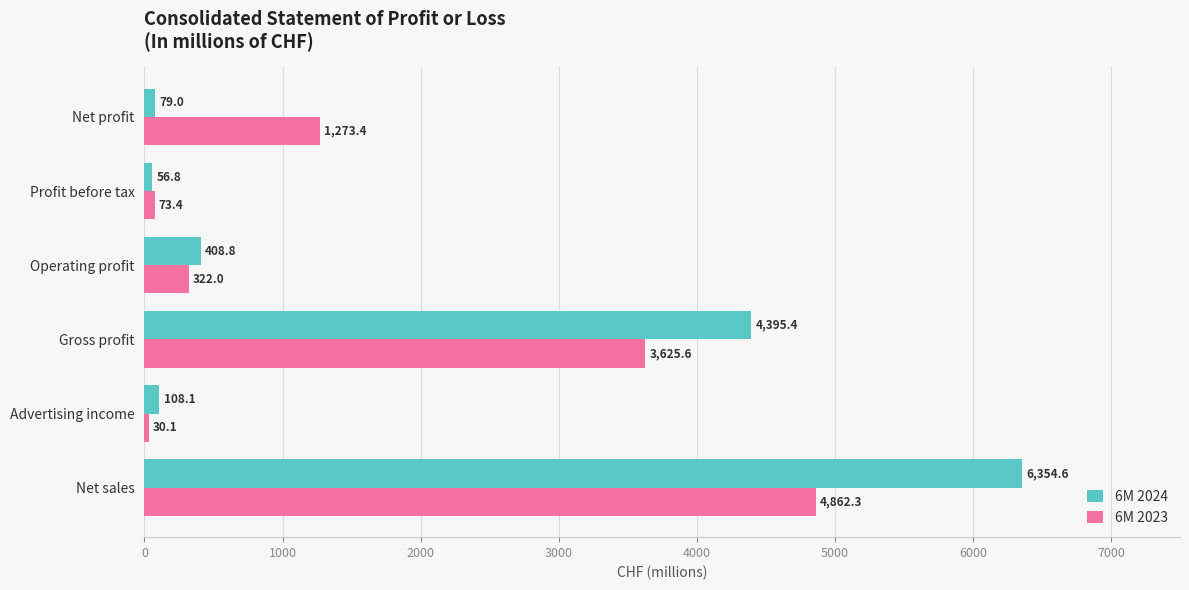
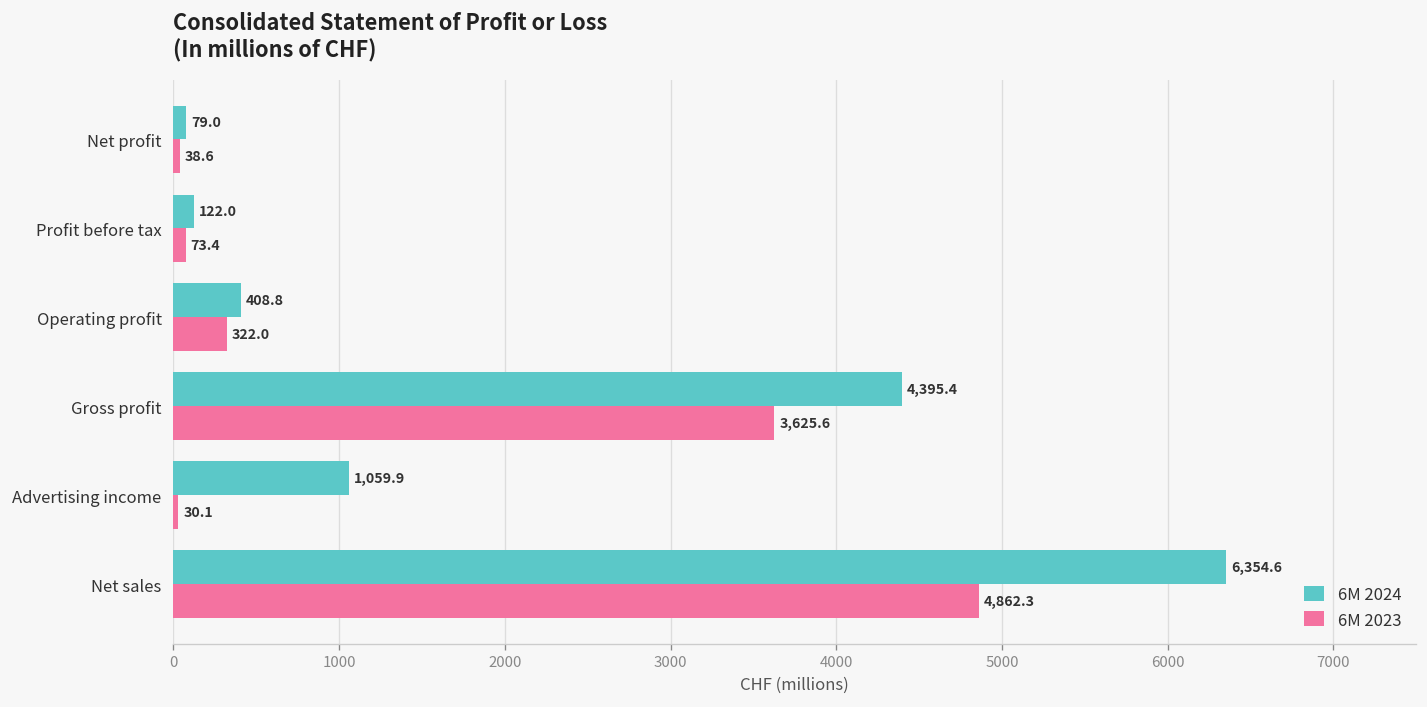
  {
    "6M 2024": {
      "Net profit": "79.0",
-     "Profit before tax": "56.8",
+     "Profit before tax": "122.0",
      "Operating profit": "408.8",
      "Gross profit": "4,395.4",
-     "Advertising income": "108.1",
+     "Advertising income": "1,059.9",
      "Net sales": "6,354.6"
    },
    "6M 2023": {
-     "Net profit": "1,273.4",
+     "Net profit": "38.6",
      "Profit before tax": "73.4",
      "Operating profit": "322.0",
      "Gross profit": "3,625.6",
      "Advertising income": "30.1",
      "Net sales": "4,862.3"
    }
  }
